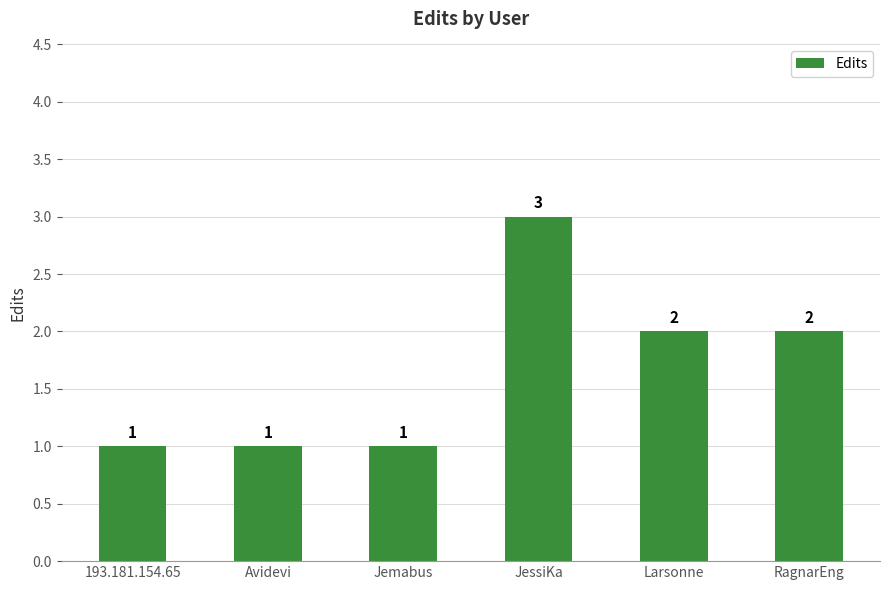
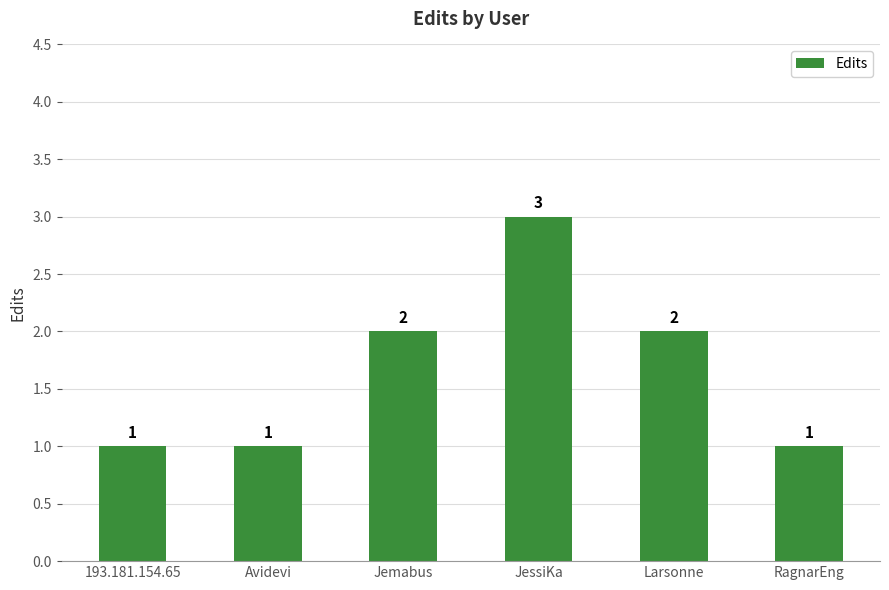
  {
    "193.181.154.65": 1,
    "Avidevi": 1,
-   "Jemabus": 1,
+   "Jemabus": 2,
    "JessiKa": 3,
    "Larsonne": 2,
-   "RagnarEng": 2
+   "RagnarEng": 1
  }
